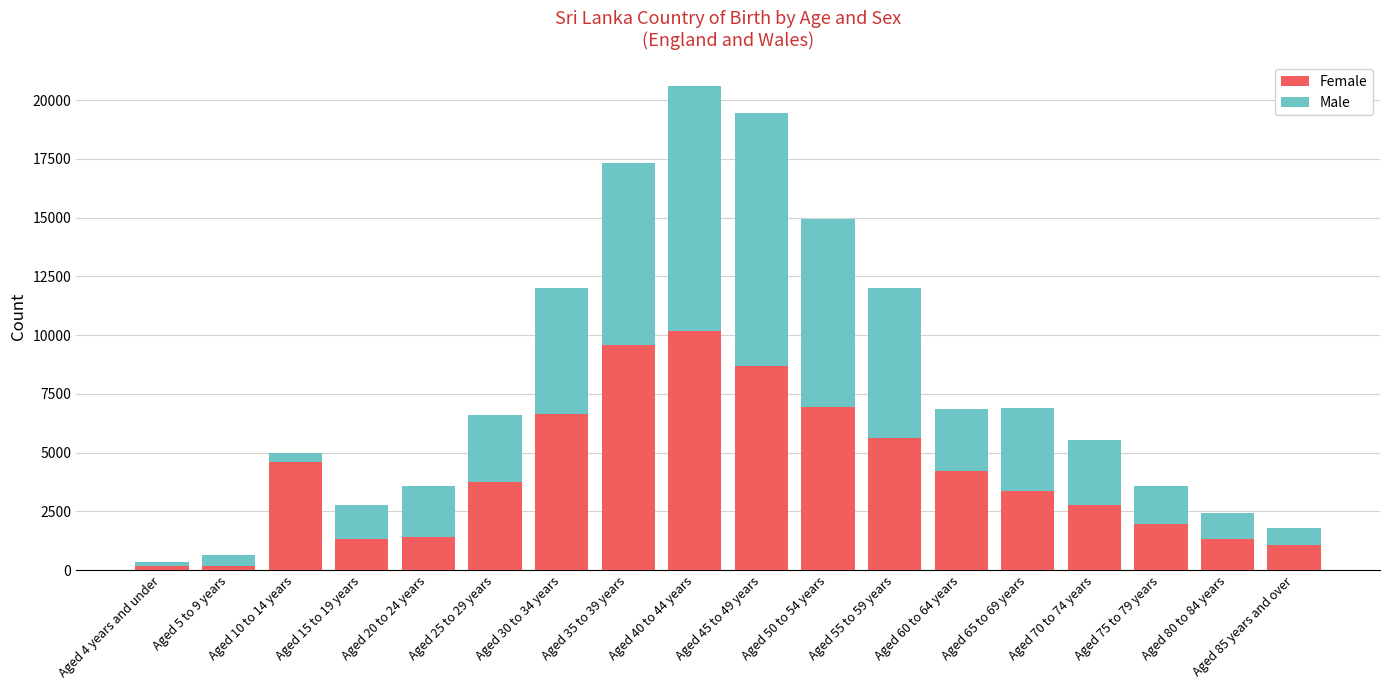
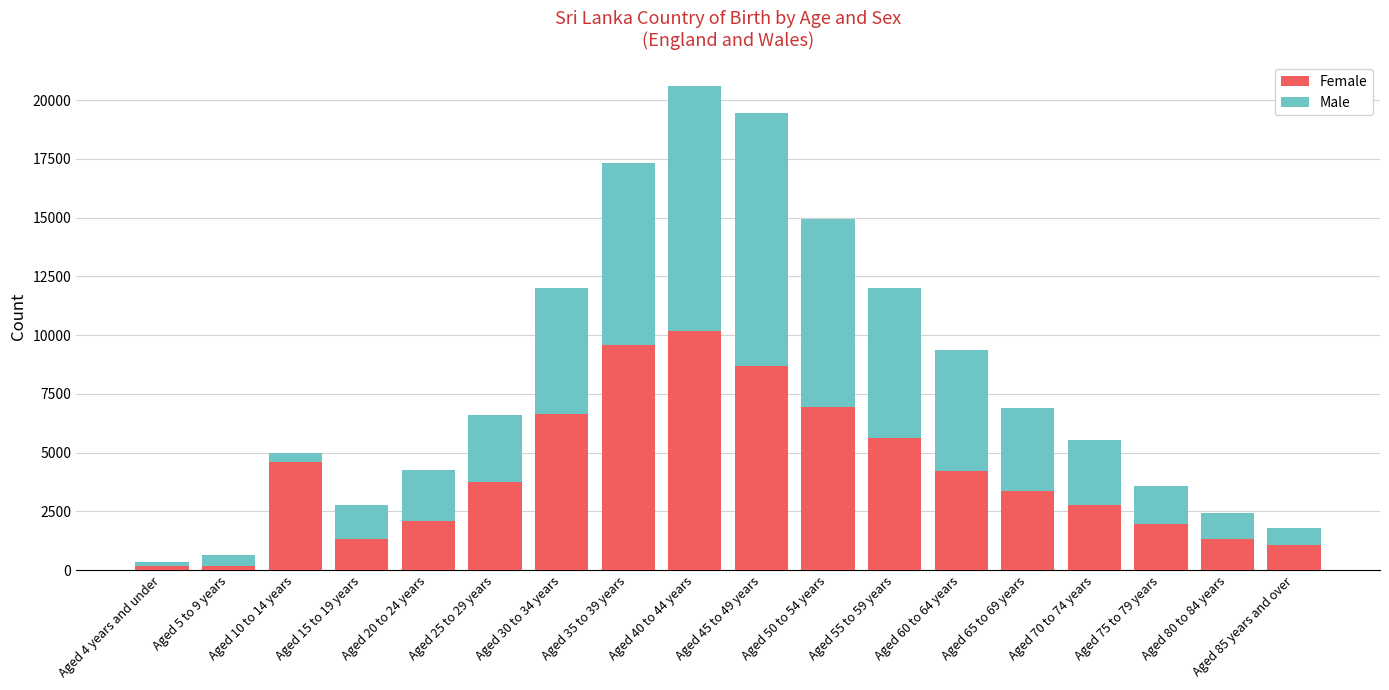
  {
    "Female": {
      "Aged 4 years and under": 200,
      "Aged 5 to 9 years": 200,
      "Aged 10 to 14 years": 4600,
      "Aged 15 to 19 years": 1300,
-     "Aged 20 to 24 years": 1400,
+     "Aged 20 to 24 years": 2100,
      "Aged 25 to 29 years": 3700,
      "Aged 30 to 34 years": 6600,
      "Aged 35 to 39 years": 9600,
      "Aged 40 to 44 years": 10200,
      "Aged 45 to 49 years": 8700,
      "Aged 50 to 54 years": 6900,
      "Aged 55 to 59 years": 5600,
      "Aged 60 to 64 years": 4200,
      "Aged 65 to 69 years": 3400,
      "Aged 70 to 74 years": 2800,
      "Aged 75 to 79 years": 2000,
      "Aged 80 to 84 years": 1300,
      "Aged 85 years and over": 1100
    },
    "Male": {
      "Aged 4 years and under": 200,
      "Aged 5 to 9 years": 500,
      "Aged 10 to 14 years": 400,
      "Aged 15 to 19 years": 1400,
      "Aged 20 to 24 years": 2200,
      "Aged 25 to 29 years": 2800,
      "Aged 30 to 34 years": 5400,
      "Aged 35 to 39 years": 7800,
      "Aged 40 to 44 years": 10400,
      "Aged 45 to 49 years": 10800,
      "Aged 50 to 54 years": 8000,
      "Aged 55 to 59 years": 6400,
-     "Aged 60 to 64 years": 2600,
+     "Aged 60 to 64 years": 5100,
      "Aged 65 to 69 years": 3500,
      "Aged 70 to 74 years": 2800,
      "Aged 75 to 79 years": 1600,
      "Aged 80 to 84 years": 1100,
      "Aged 85 years and over": 700
    }
  }
